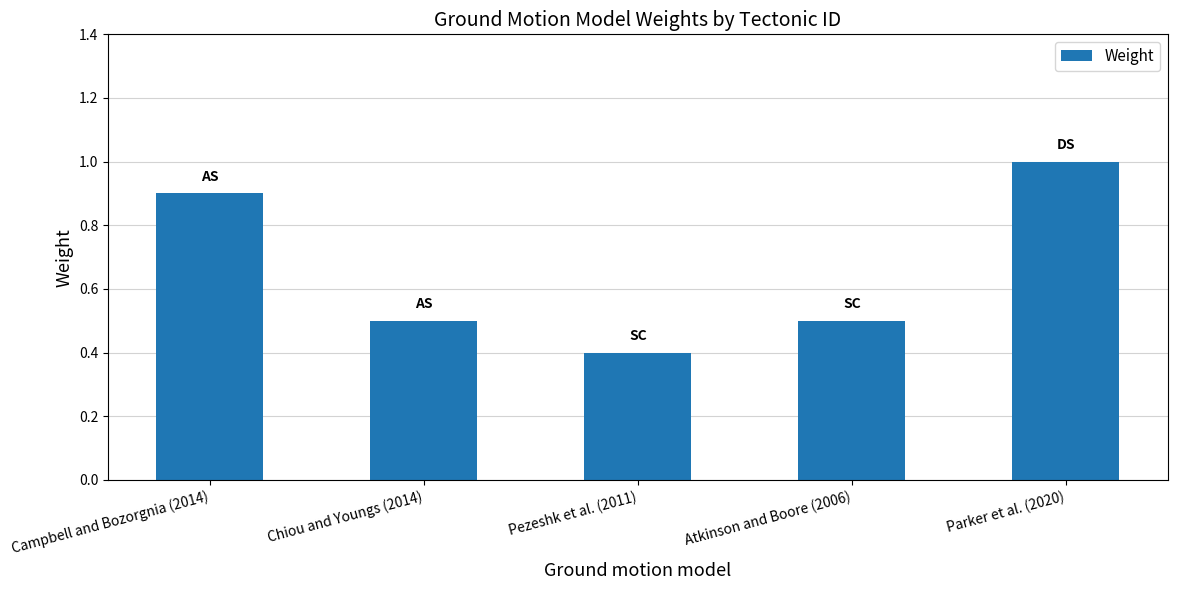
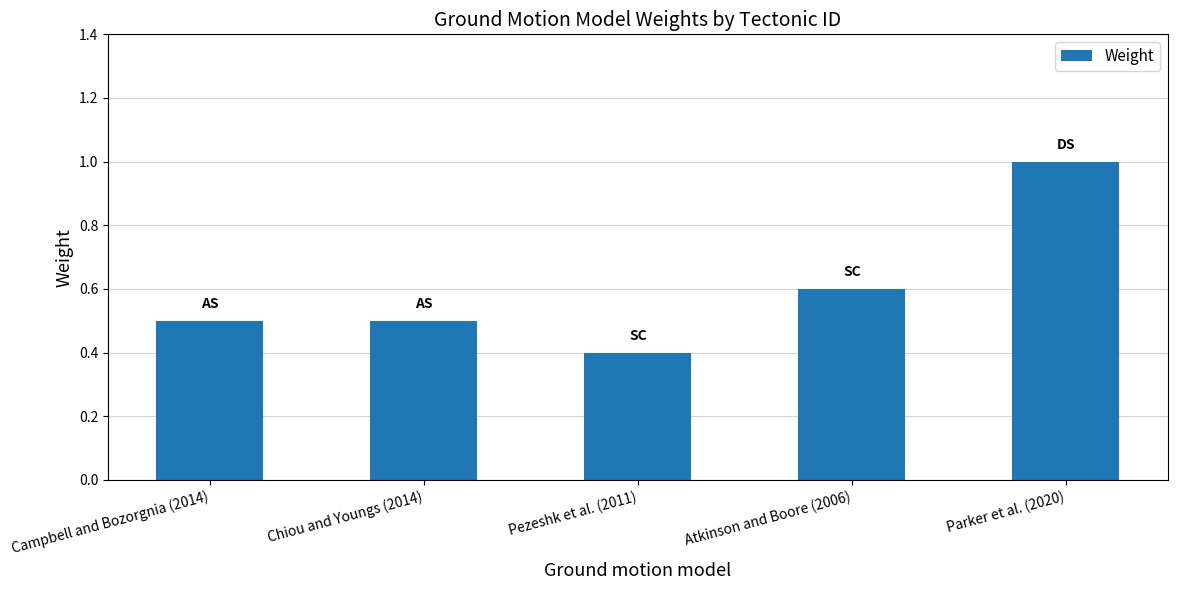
  {
-   "Campbell and Bozorgnia (2014)": 0.9,
+   "Campbell and Bozorgnia (2014)": 0.5,
    "Chiou and Youngs (2014)": 0.5,
    "Pezeshk et al. (2011)": 0.4,
-   "Atkinson and Boore (2006)": 0.5,
+   "Atkinson and Boore (2006)": 0.6,
    "Parker et al. (2020)": 1.0
  }
